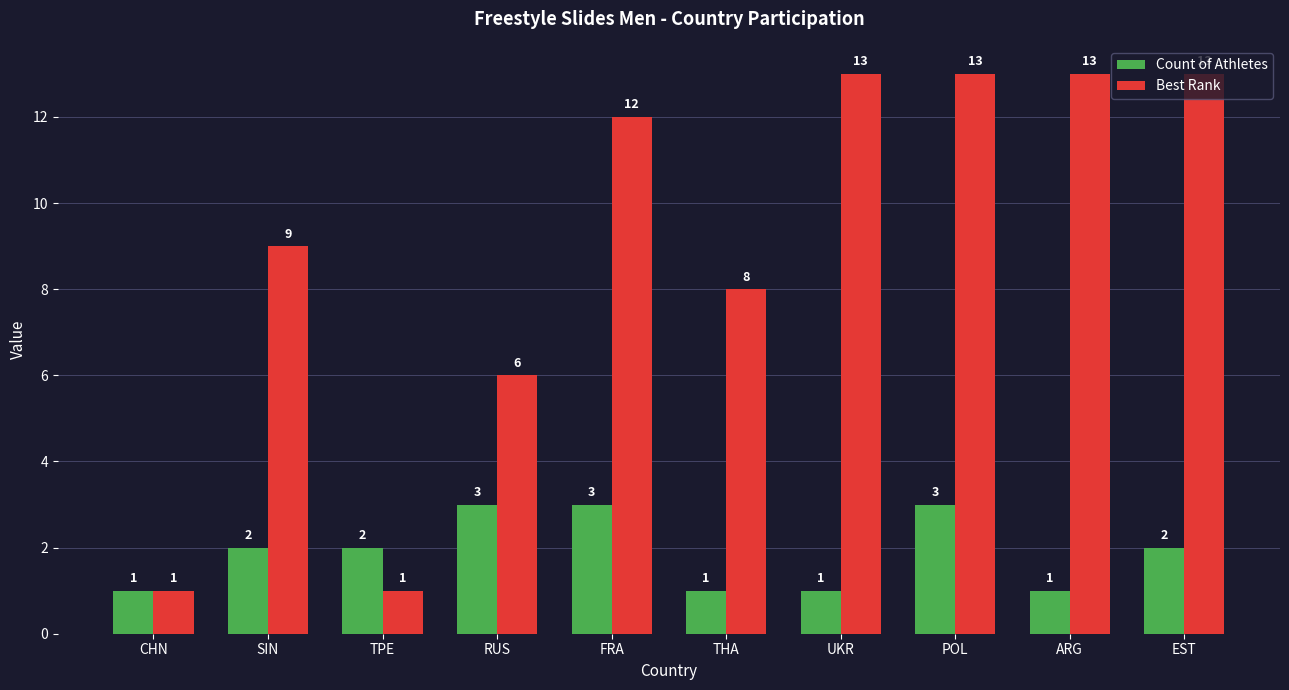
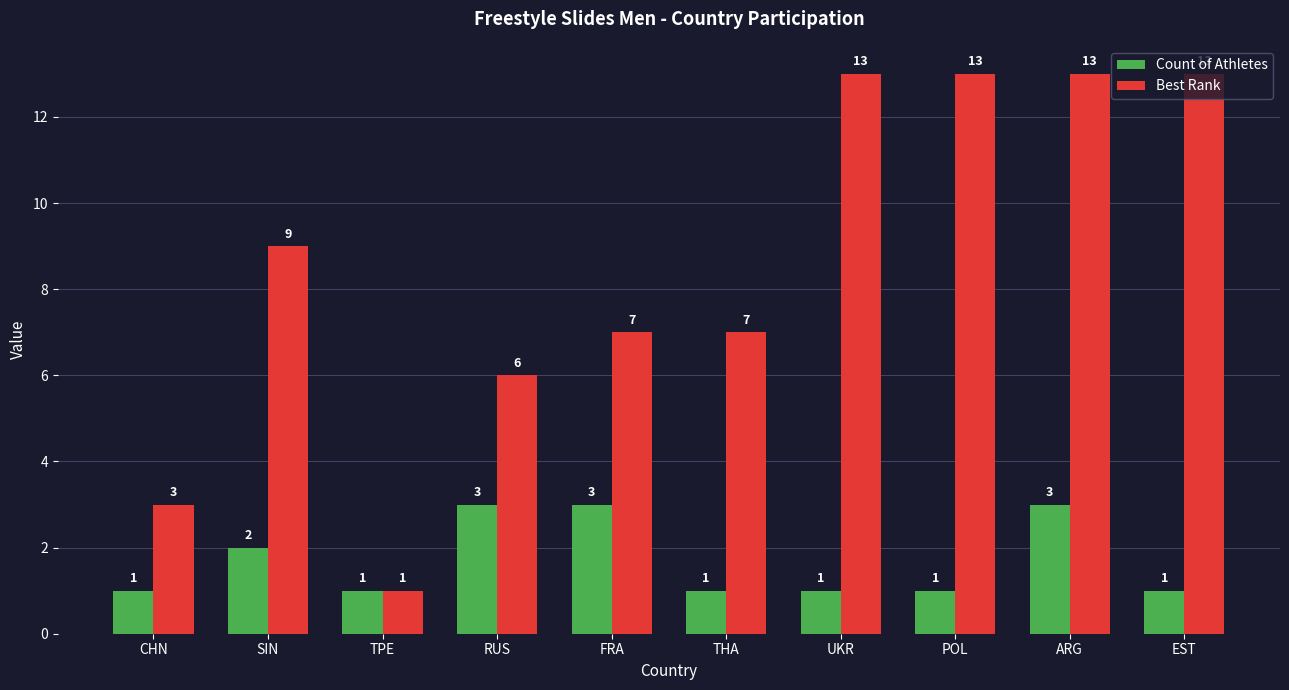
  {
    "Count of Athletes": {
      "CHN": 1,
      "SIN": 2,
-     "TPE": 2,
+     "TPE": 1,
      "RUS": 3,
      "FRA": 3,
      "THA": 1,
      "UKR": 1,
-     "POL": 3,
-     "ARG": 1,
-     "EST": 2
+     "POL": 1,
+     "ARG": 3,
+     "EST": 1
    },
    "Best Rank": {
-     "CHN": 1,
+     "CHN": 3,
      "SIN": 9,
      "TPE": 1,
      "RUS": 6,
-     "FRA": 12,
-     "THA": 8,
+     "FRA": 7,
+     "THA": 7,
      "UKR": 13,
      "POL": 13,
      "ARG": 13
    }
  }
